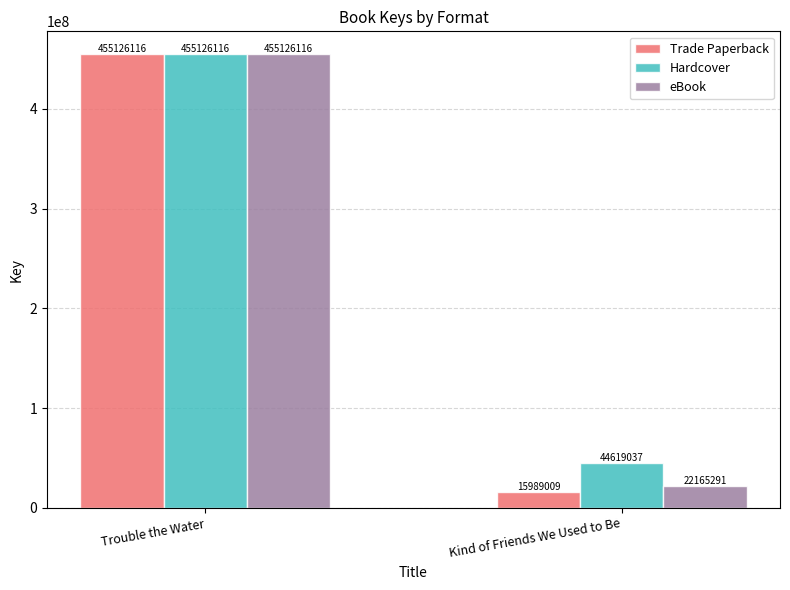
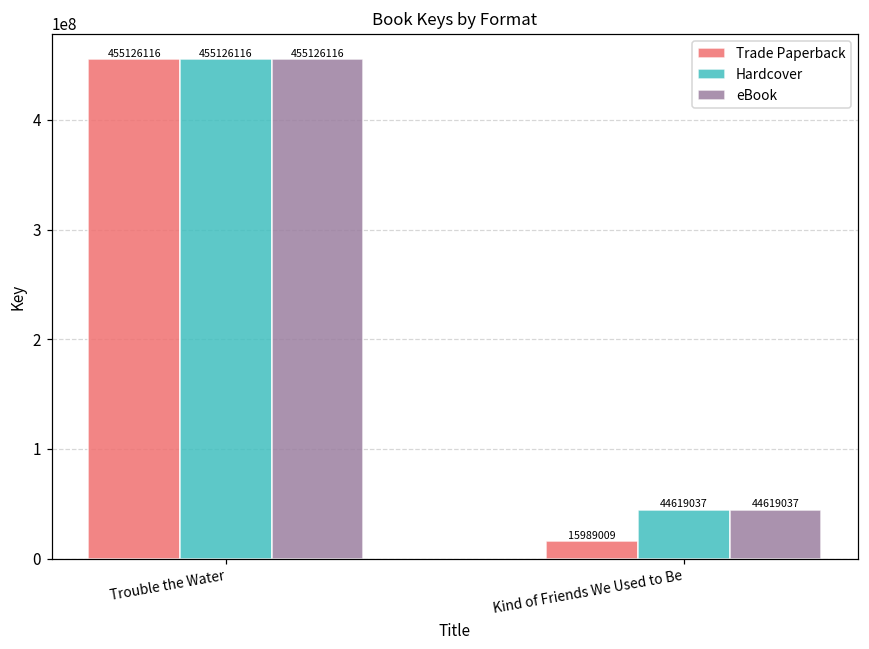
  {
    "Trade Paperback": {
      "Trouble the Water": 455126116,
      "Kind of Friends We Used to Be": 15989009
    },
    "Hardcover": {
      "Trouble the Water": 455126116,
      "Kind of Friends We Used to Be": 44619037
    },
    "eBook": {
      "Trouble the Water": 455126116,
-     "Kind of Friends We Used to Be": 22165291
+     "Kind of Friends We Used to Be": 44619037
    }
  }
